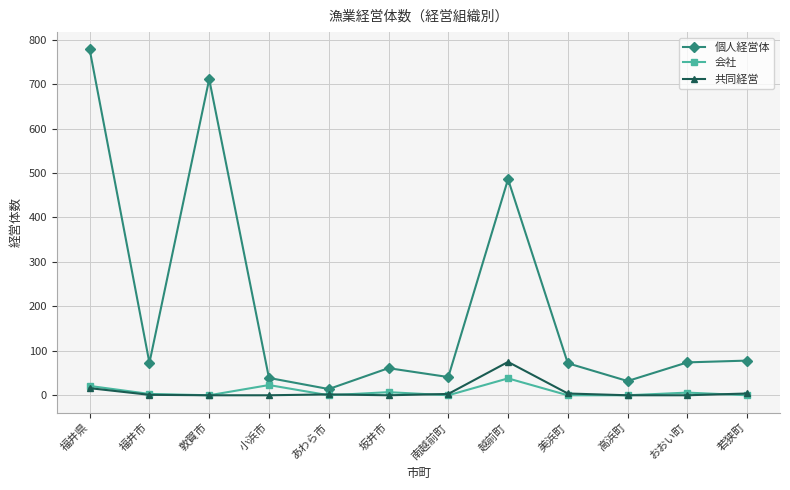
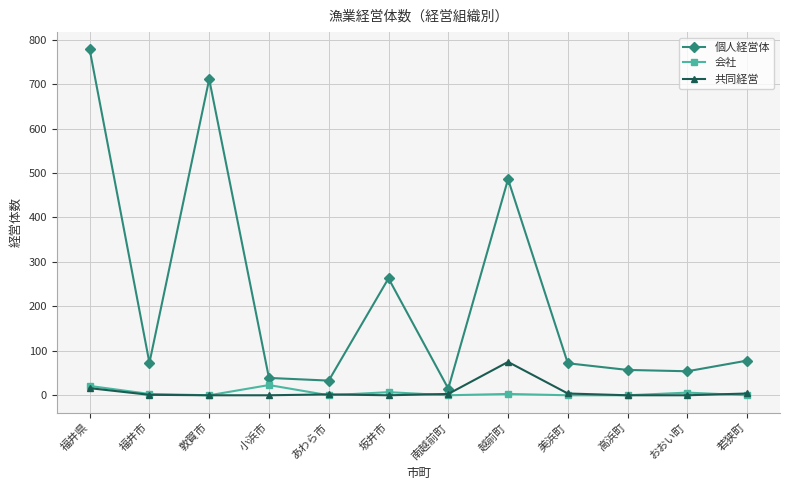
  {
    "個人経営体": {
      "福井県": 780,
      "福井市": 70,
      "敦賀市": 710,
      "小浜市": 40,
-     "あわら市": 10,
-     "坂井市": 60,
-     "南越前町": 40,
+     "あわら市": 30,
+     "坂井市": 260,
+     "南越前町": 20,
      "越前町": 490,
      "美浜町": 70,
-     "高浜町": 30,
-     "おおい町": 70,
+     "高浜町": 60,
+     "おおい町": 50,
      "若狭町": 80
    },
    "会社": {
      "小浜市": 20,
      "坂井市": 10,
-     "越前町": 40,
+     "越前町": 0,
      "おおい町": 10
    },
    "共同経営": {
      "小浜市": 0,
      "坂井市": 0,
      "越前町": 80,
      "おおい町": 0
    }
  }
